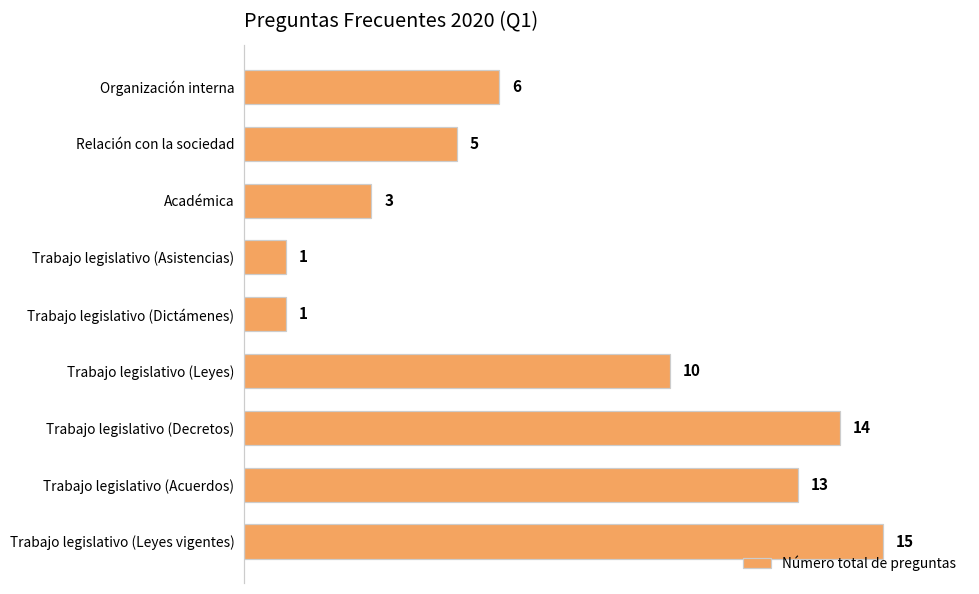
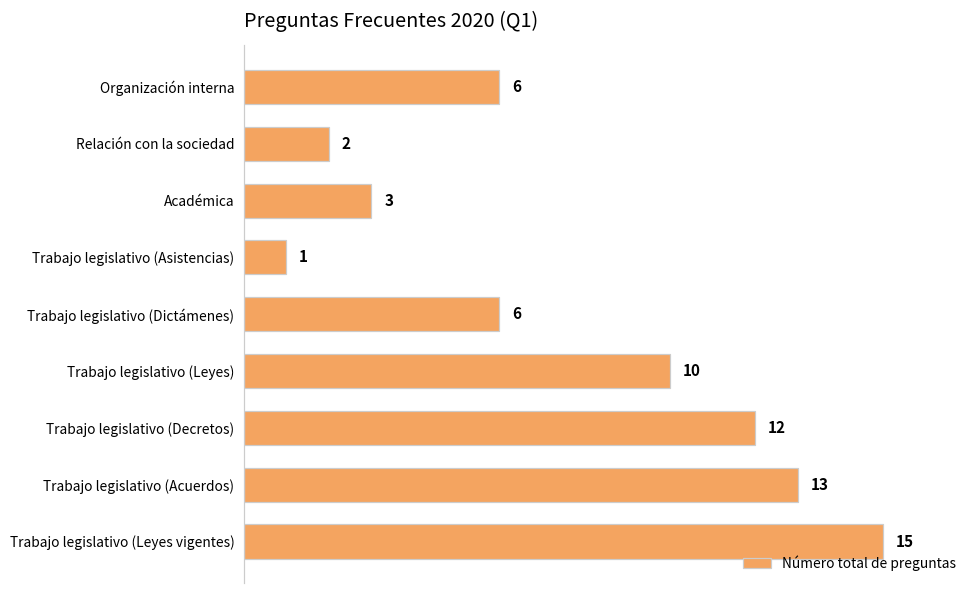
  {
    "Organización interna": 6,
-   "Relación con la sociedad": 5,
+   "Relación con la sociedad": 2,
    "Académica": 3,
    "Trabajo legislativo (Asistencias)": 1,
-   "Trabajo legislativo (Dictámenes)": 1,
+   "Trabajo legislativo (Dictámenes)": 6,
    "Trabajo legislativo (Leyes)": 10,
-   "Trabajo legislativo (Decretos)": 14,
+   "Trabajo legislativo (Decretos)": 12,
    "Trabajo legislativo (Acuerdos)": 13,
    "Trabajo legislativo (Leyes vigentes)": 15
  }
